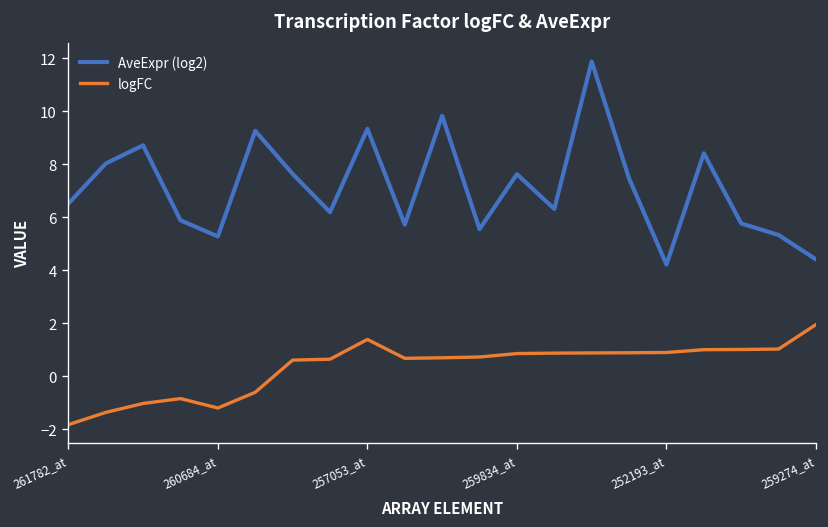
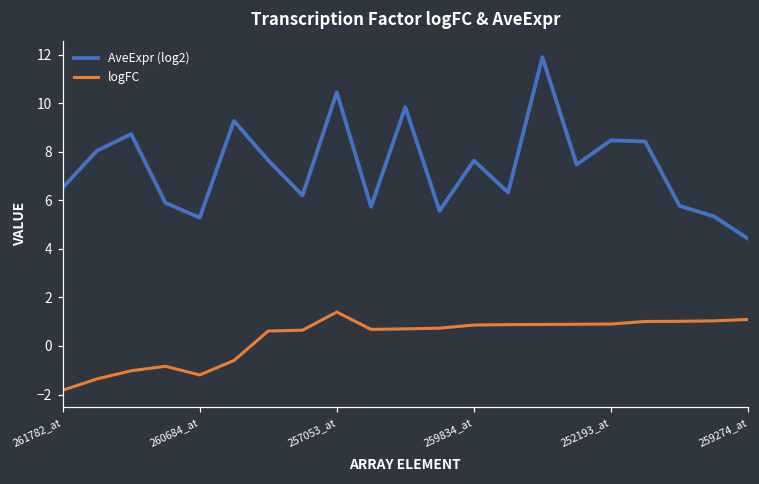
  {
    "AveExpr (log2)": {
      "261782_at": 6.5,
      "260684_at": 5.3,
-     "257053_at": 9.3,
+     "257053_at": 10.4,
      "259834_at": 7.6,
-     "252193_at": 4.2,
+     "252193_at": 8.5,
      "259274_at": 4.4
    },
    "logFC": {
      "261782_at": -1.8,
      "260684_at": -1.2,
      "257053_at": 1.4,
      "259834_at": 0.9,
      "252193_at": 0.9,
-     "259274_at": 2.0
+     "259274_at": 1.1
    }
  }
